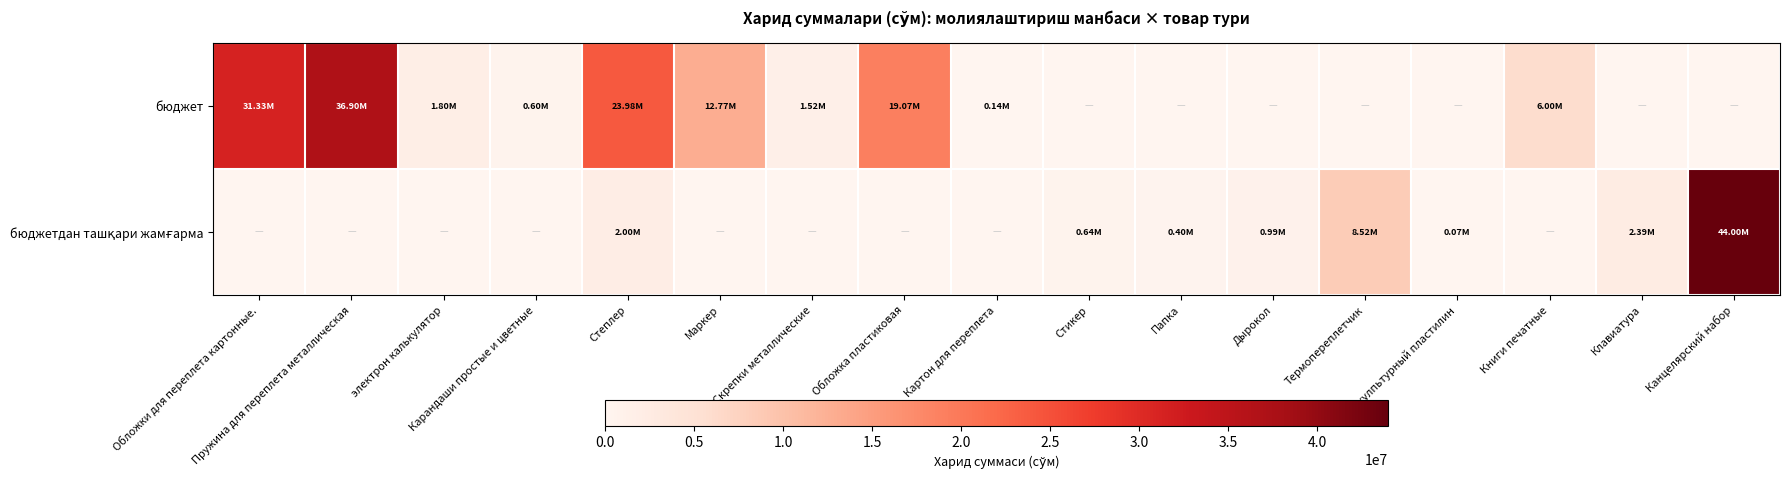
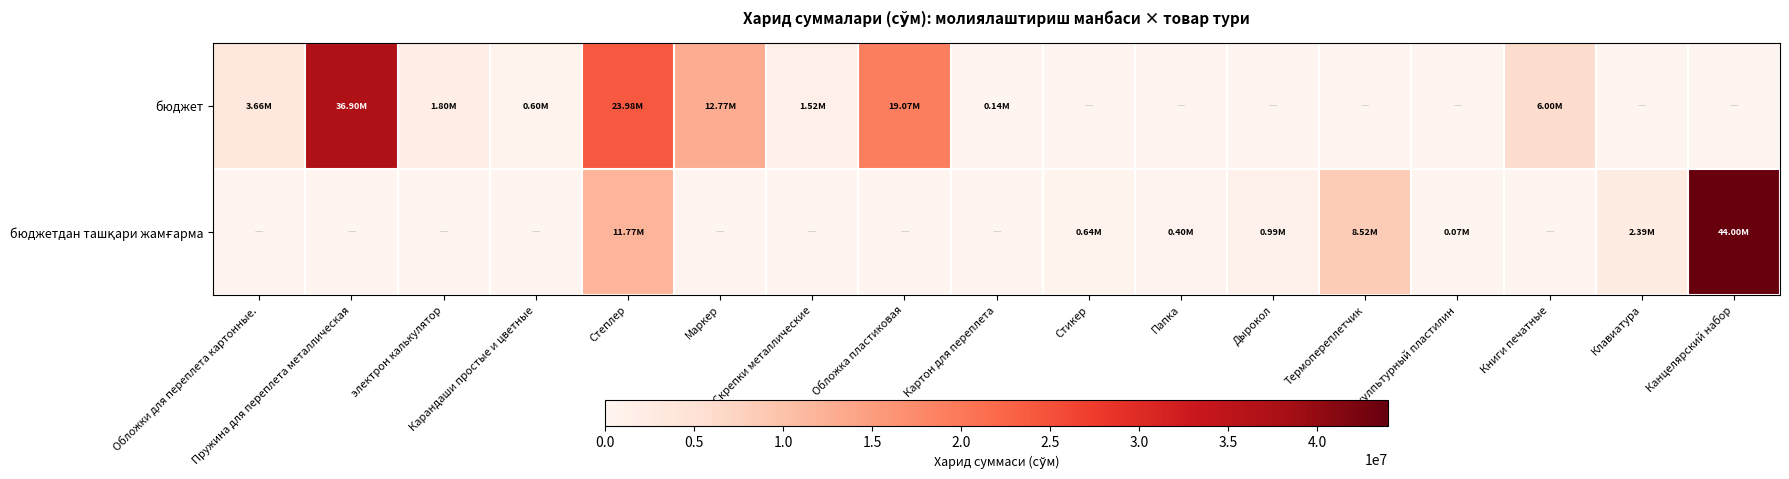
  {
    "бюджет": {
-     "Обложки для переплета картонные.": "31.33M",
+     "Обложки для переплета картонные.": "3.66M",
      "Пружина для переплета металлическая": "36.90M",
      "электрон калькулятор": "1.80M",
      "Карандаши простые и цветные": "0.60M",
      "Степлер": "23.98M",
      "Маркер": "12.77M",
      "Скрепки металлические": "1.52M",
      "Обложка пластиковая": "19.07M",
      "Картон для переплета": "0.14M",
      "Книги печатные": "6.00M"
    },
    "бюджетдан ташқари жамғарма": {
-     "Степлер": "2.00M",
+     "Степлер": "11.77M",
      "Стикер": "0.64M",
      "Папка": "0.40M",
      "Дырокол": "0.99M",
      "Термопереплетчик": "8.52M",
      "Скулпьтурный пластилин": "0.07M",
      "Клавиатура": "2.39M",
      "Канцелярский набор": "44.00M"
    }
  }
